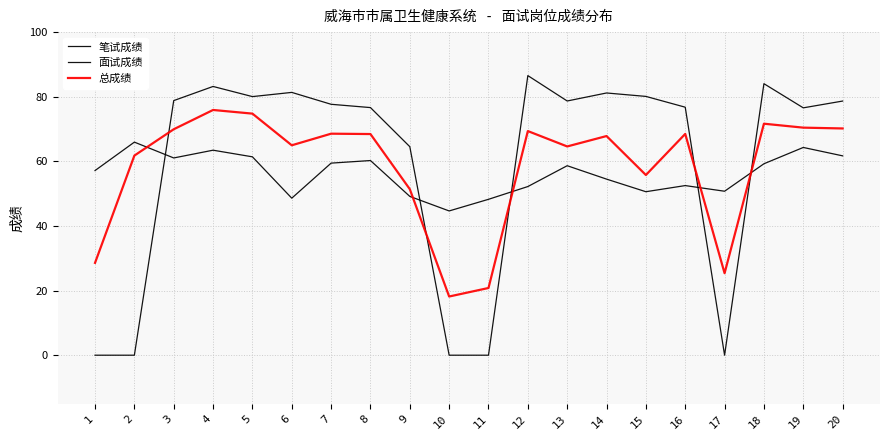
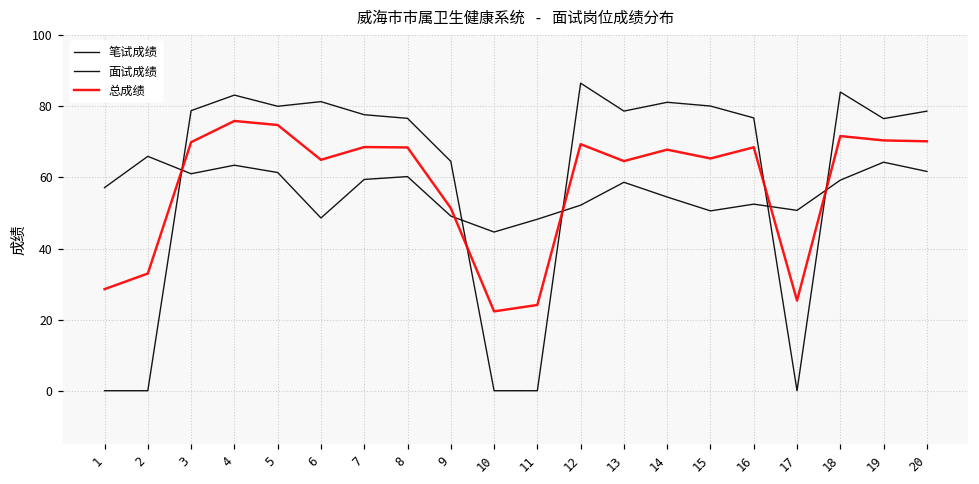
  {
    "总成绩": {
      "1": 29,
-     "2": 62,
+     "2": 33,
      "3": 70,
      "4": 76,
      "5": 75,
      "6": 65,
      "7": 69,
      "8": 68,
      "9": 51,
-     "10": 18,
-     "11": 21,
+     "10": 22,
+     "11": 24,
      "12": 69,
      "13": 65,
      "14": 68,
-     "15": 56,
+     "15": 65,
      "16": 68,
      "17": 25,
      "18": 72,
      "19": 70,
      "20": 70
    }
  }
